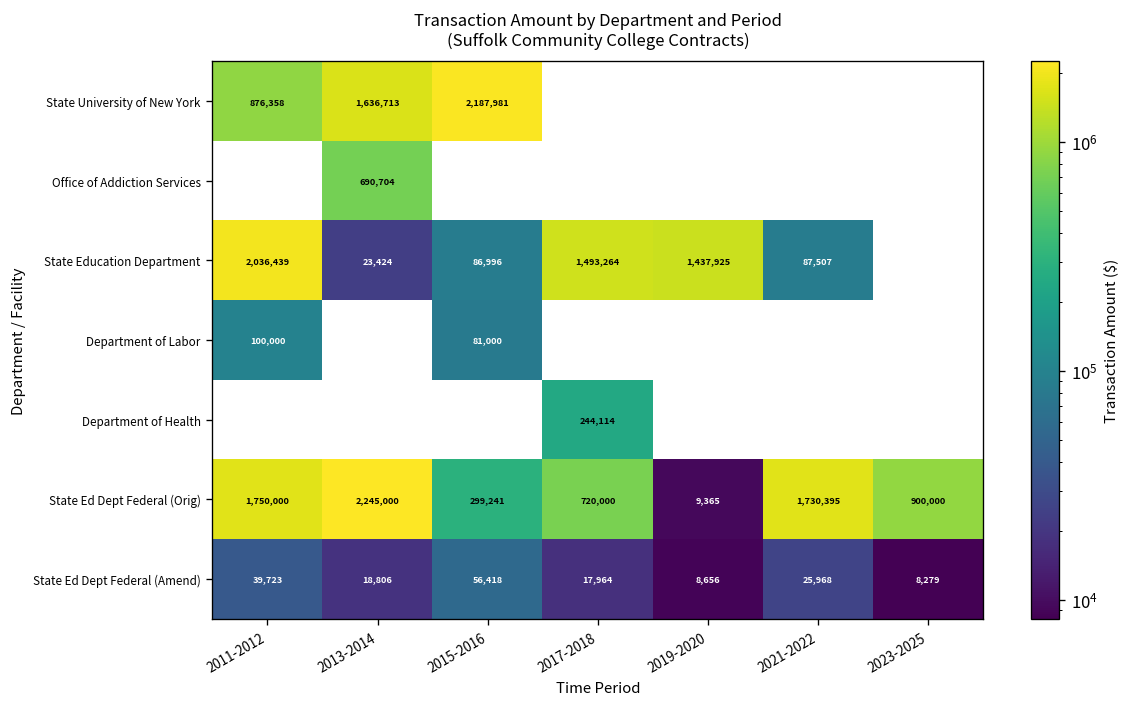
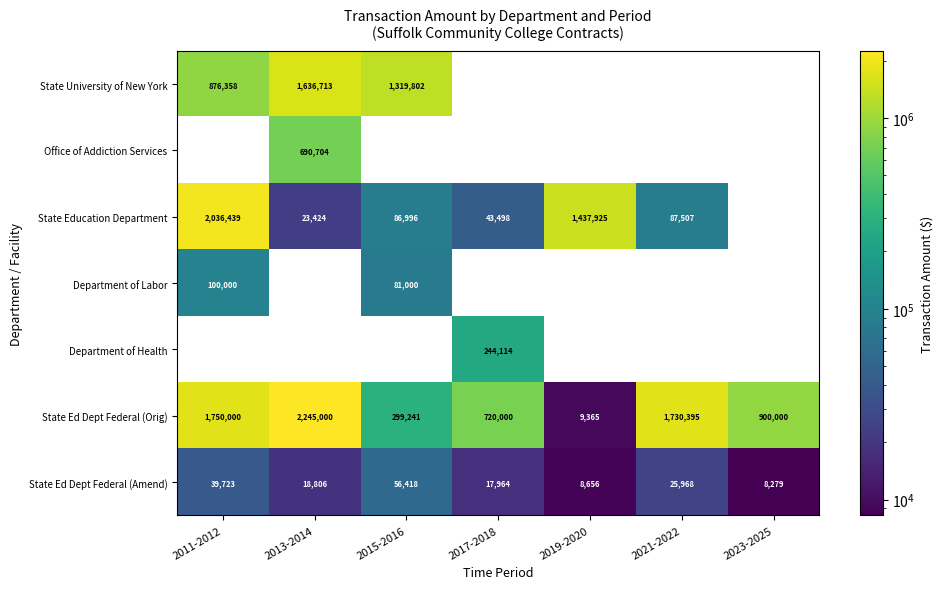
  {
    "State University of New York": {
      "2011-2012": "876,358",
      "2013-2014": "1,636,713",
-     "2015-2016": "2,187,981"
+     "2015-2016": "1,319,802"
    },
    "Office of Addiction Services": {
      "2013-2014": "690,704"
    },
    "State Education Department": {
      "2011-2012": "2,036,439",
      "2013-2014": "23,424",
      "2015-2016": "86,996",
-     "2017-2018": "1,493,264",
+     "2017-2018": "43,498",
      "2019-2020": "1,437,925",
      "2021-2022": "87,507"
    },
    "Department of Labor": {
      "2011-2012": "100,000",
      "2015-2016": "81,000"
    },
    "Department of Health": {
      "2017-2018": "244,114"
    },
    "State Ed Dept Federal (Orig)": {
      "2011-2012": "1,750,000",
      "2013-2014": "2,245,000",
      "2015-2016": "299,241",
      "2017-2018": "720,000",
      "2019-2020": "9,365",
      "2021-2022": "1,730,395",
      "2023-2025": "900,000"
    },
    "State Ed Dept Federal (Amend)": {
      "2011-2012": "39,723",
      "2013-2014": "18,806",
      "2015-2016": "56,418",
      "2017-2018": "17,964",
      "2019-2020": "8,656",
      "2021-2022": "25,968",
      "2023-2025": "8,279"
    }
  }
